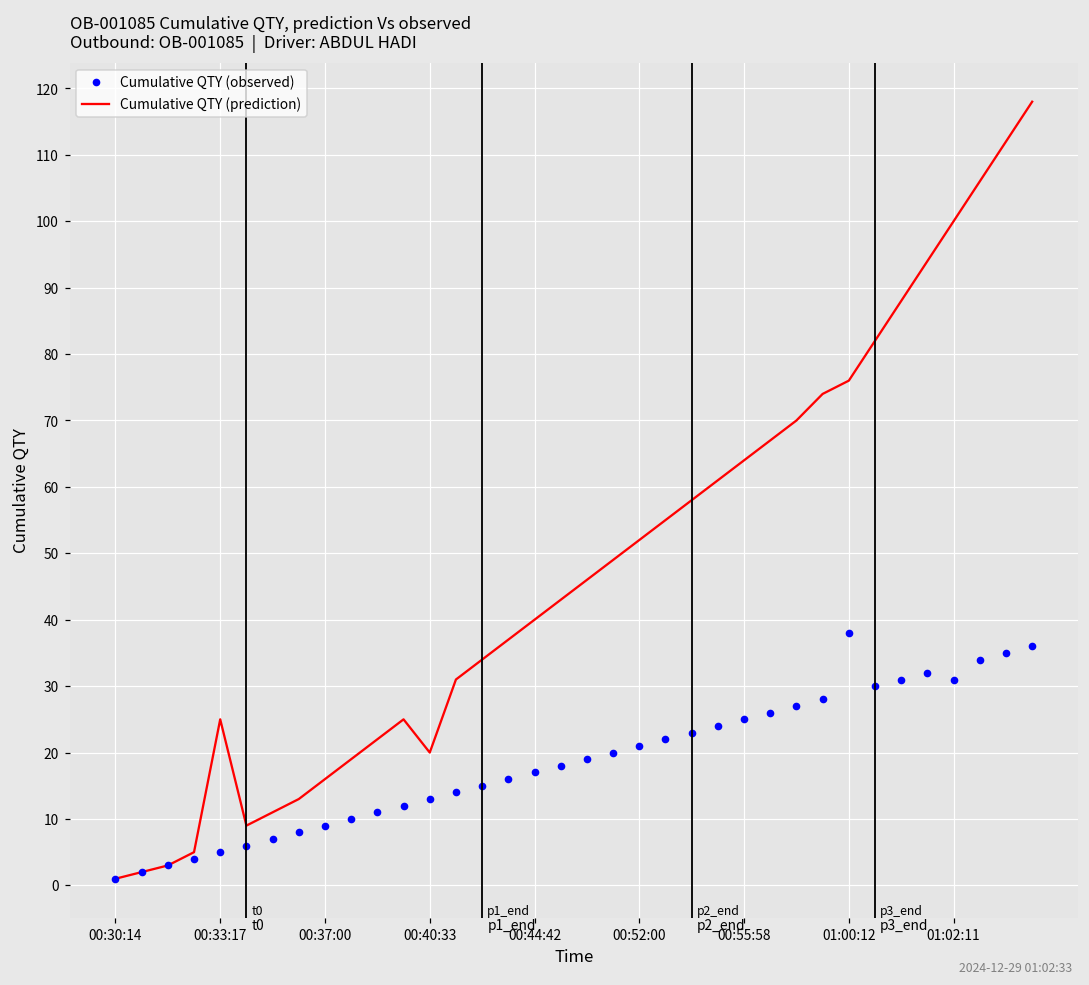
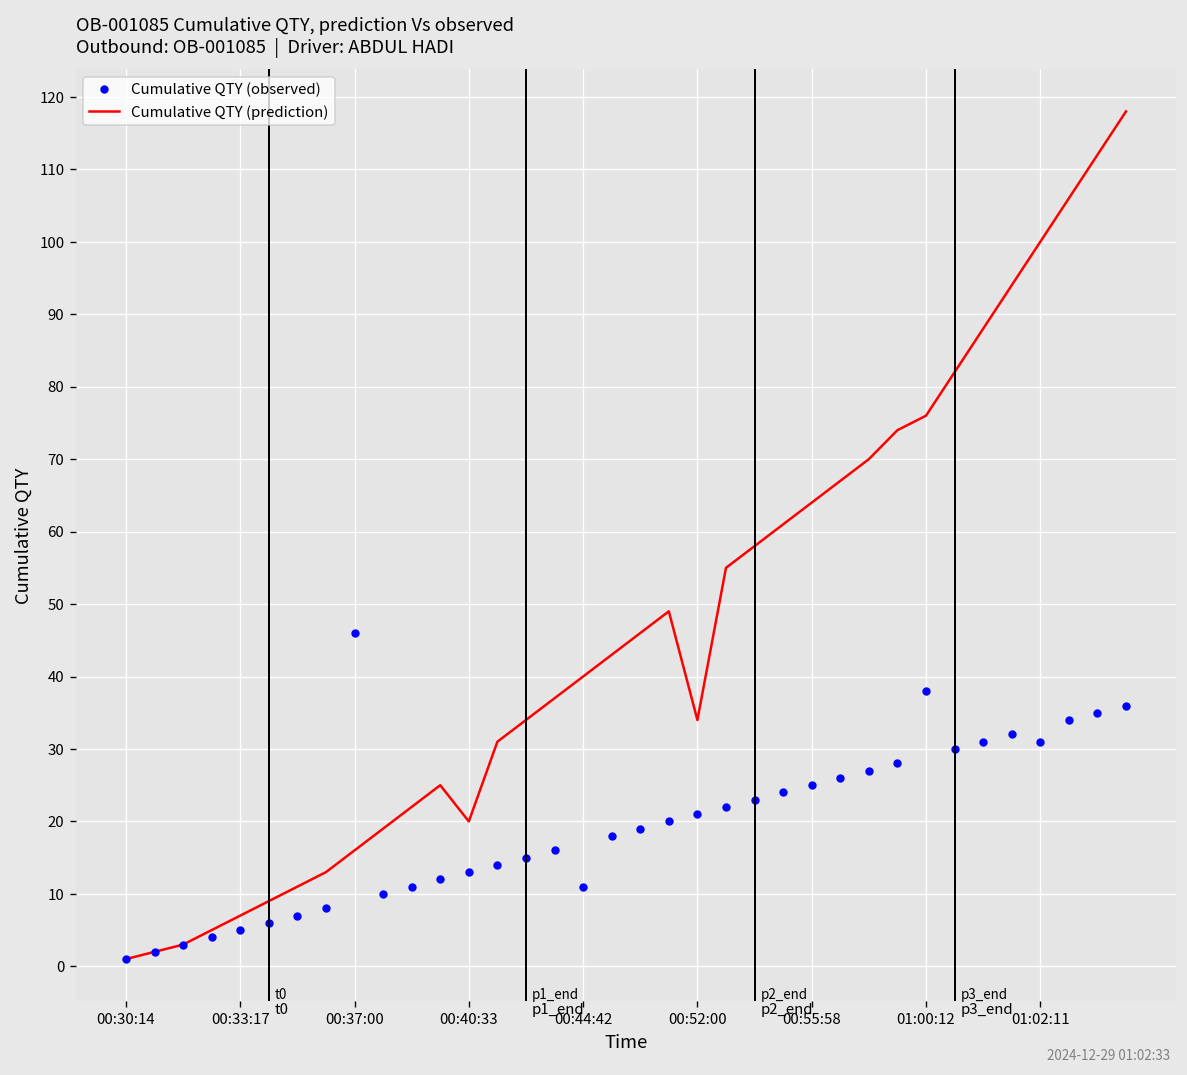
  {
    "Cumulative QTY (observed)": {
      "00:33:17": 5,
-     "00:37:00": 9,
+     "00:37:00": 46,
      "00:40:33": 13,
-     "00:44:42": 17,
+     "00:44:42": 11,
      "00:52:00": 21,
      "00:55:58": 25,
      "01:00:12": 38,
      "01:02:11": 31
    },
    "Cumulative QTY (prediction)": {
-     "00:33:17": 25,
+     "00:33:17": 7,
      "00:37:00": 16,
      "00:40:33": 20,
      "00:44:42": 40,
-     "00:52:00": 52,
+     "00:52:00": 34,
      "00:55:58": 64,
      "01:00:12": 76,
      "01:02:11": 100
    }
  }
